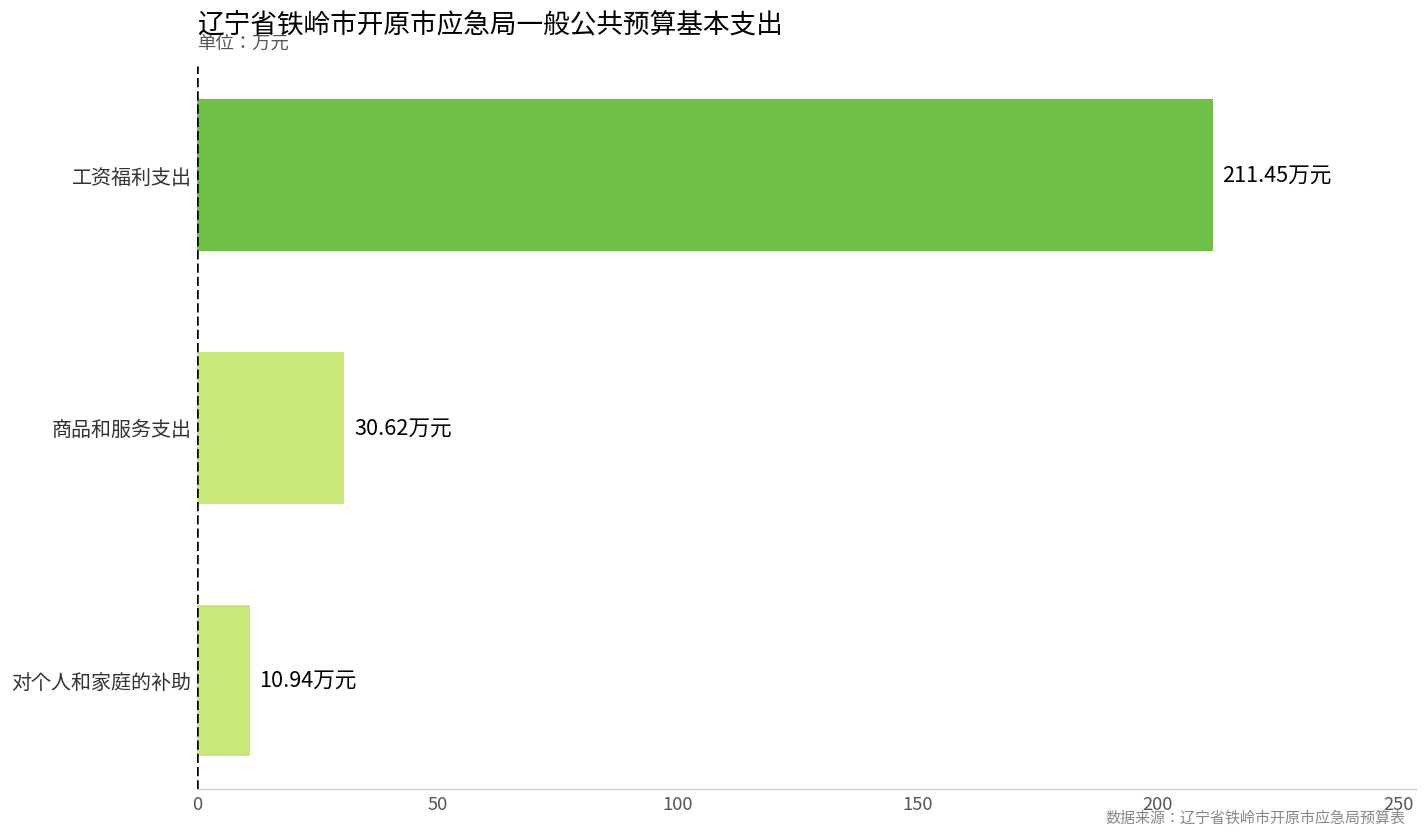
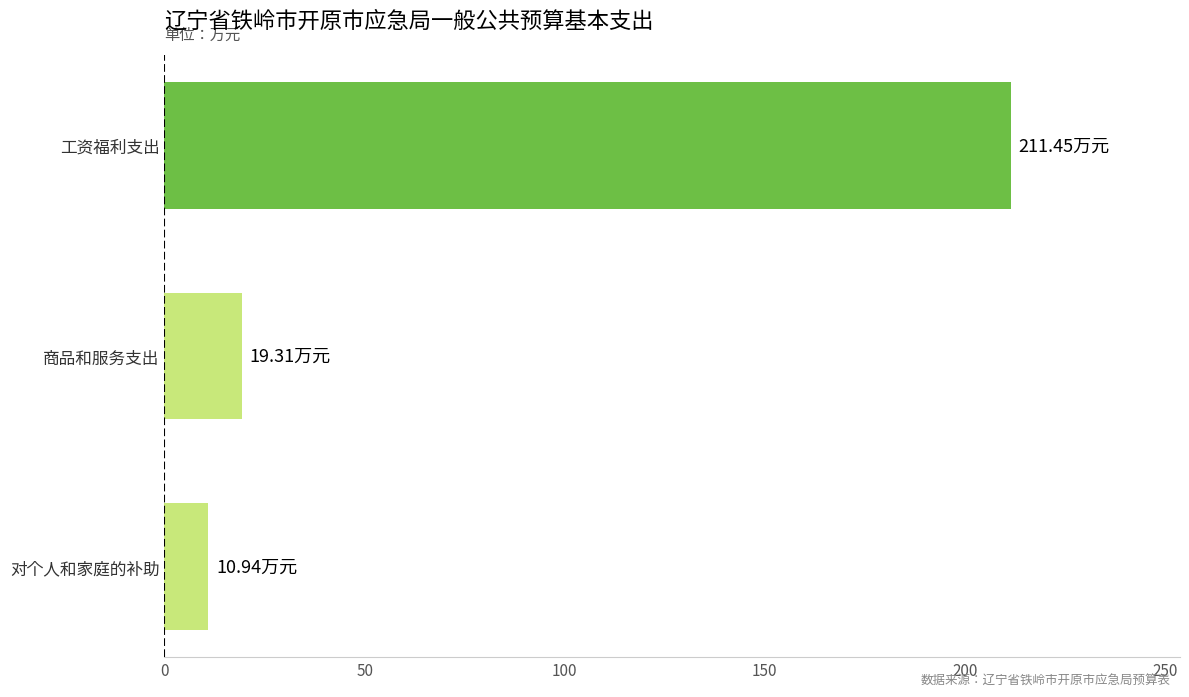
  {
    "工资福利支出": 211.45,
-   "商品和服务支出": 30.62,
+   "商品和服务支出": 19.31,
    "对个人和家庭的补助": 10.94
  }
